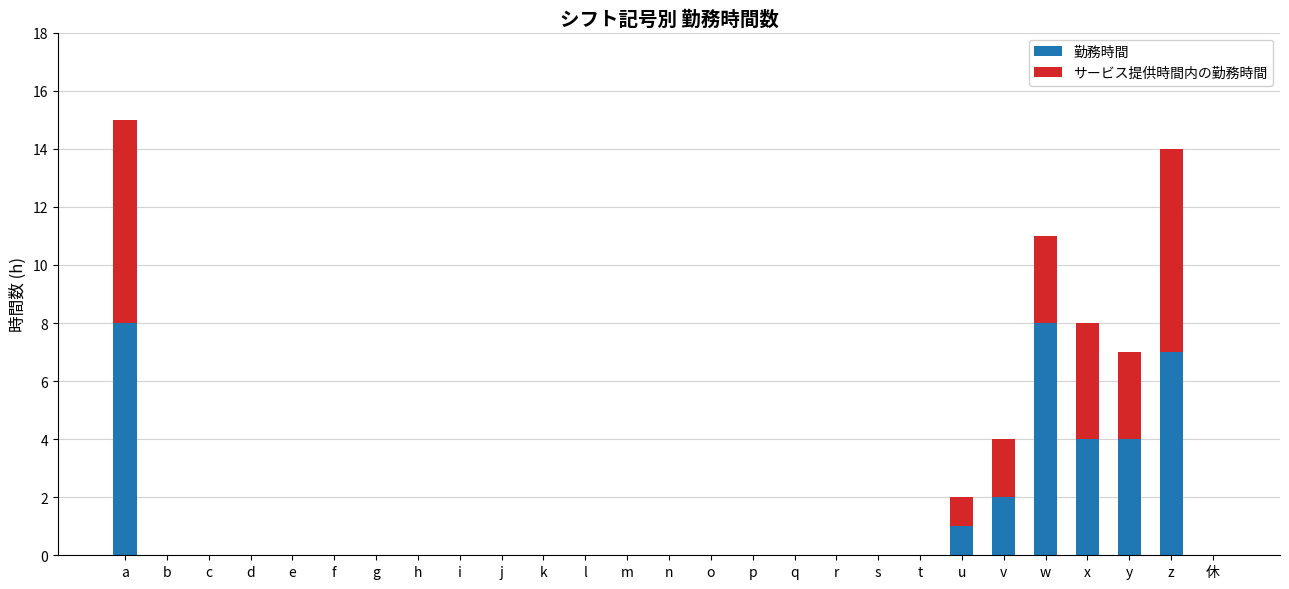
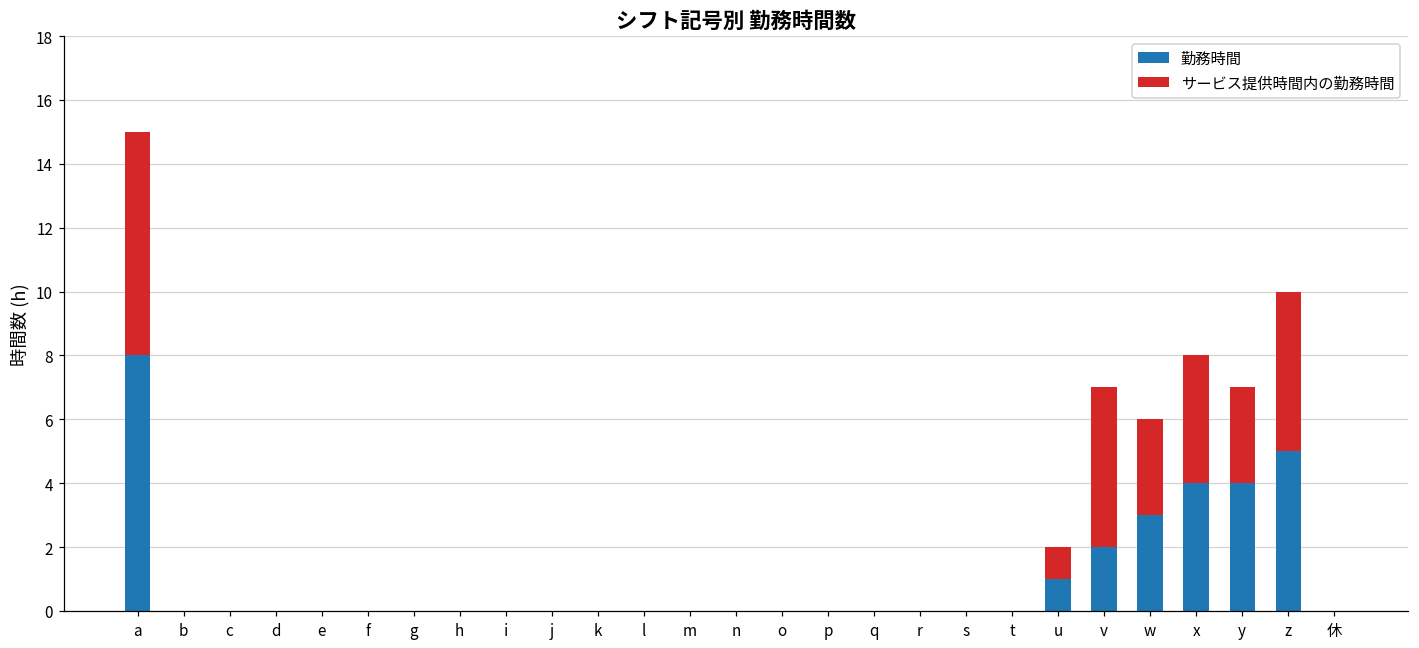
  {
    "勤務時間": {
      "a": 8,
      "b": 0,
      "c": 0,
      "d": 0,
      "e": 0,
      "f": 0,
      "g": 0,
      "h": 0,
      "i": 0,
      "j": 0,
      "k": 0,
      "l": 0,
      "m": 0,
      "n": 0,
      "o": 0,
      "p": 0,
      "q": 0,
      "r": 0,
      "s": 0,
      "t": 0,
      "u": 1,
      "v": 2,
-     "w": 8,
+     "w": 3,
      "x": 4,
      "y": 4,
-     "z": 7,
+     "z": 5,
      "休": 0
    },
    "サービス提供時間内の勤務時間": {
      "a": 7,
      "b": 0,
      "c": 0,
      "d": 0,
      "e": 0,
      "f": 0,
      "g": 0,
      "h": 0,
      "i": 0,
      "j": 0,
      "k": 0,
      "l": 0,
      "m": 0,
      "n": 0,
      "o": 0,
      "p": 0,
      "q": 0,
      "r": 0,
      "s": 0,
      "t": 0,
      "u": 1,
-     "v": 2,
+     "v": 5,
      "w": 3,
      "x": 4,
      "y": 3,
-     "z": 7,
+     "z": 5,
      "休": 0
    }
  }
